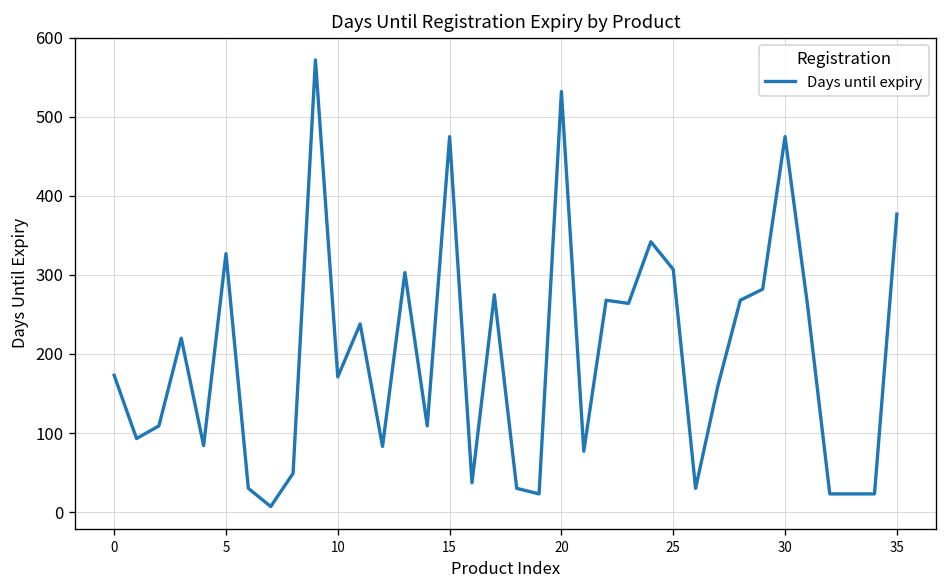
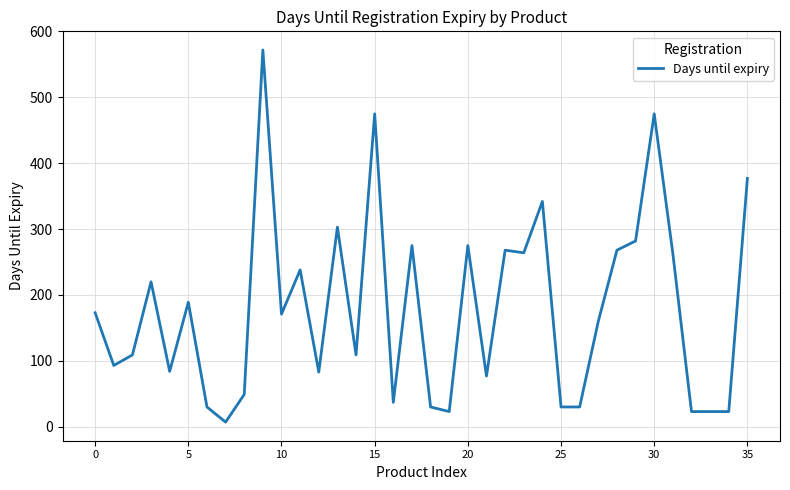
  {
    "0": 170,
-   "5": 330,
+   "5": 190,
    "10": 170,
    "15": 480,
-   "20": 530,
-   "25": 310,
+   "20": 280,
+   "25": 30,
    "30": 480,
    "35": 380
  }
